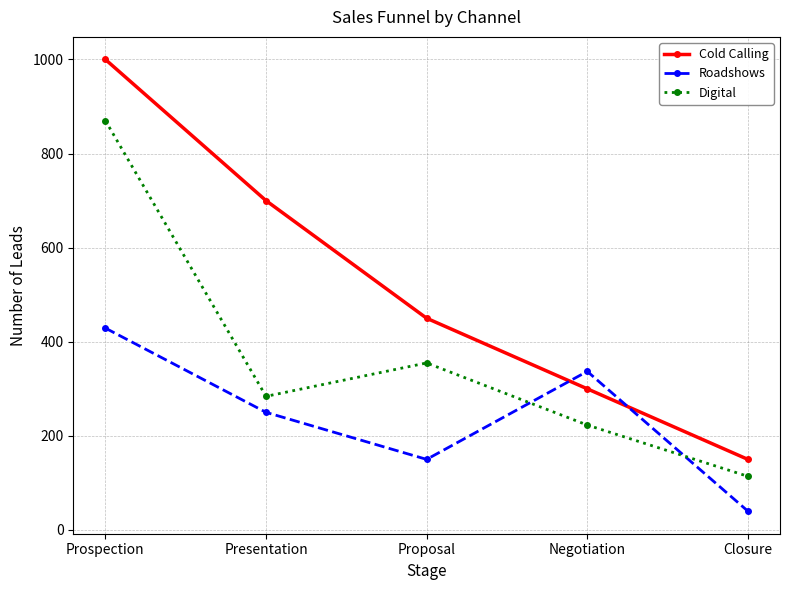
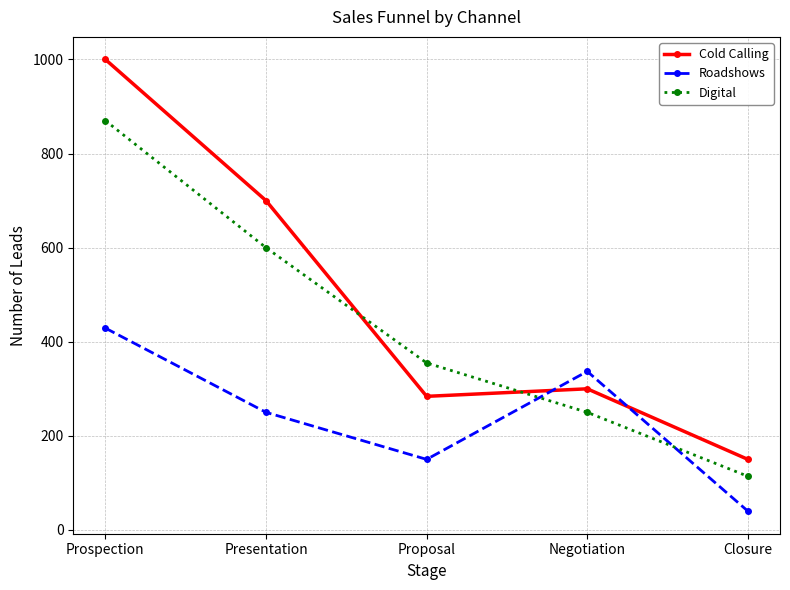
  {
    "Cold Calling": {
      "Prospection": 1000,
      "Presentation": 700,
-     "Proposal": 450,
+     "Proposal": 280,
      "Negotiation": 300,
      "Closure": 150
    },
    "Roadshows": {
      "Prospection": 430,
      "Presentation": 250,
      "Proposal": 150,
      "Negotiation": 340,
      "Closure": 40
    },
    "Digital": {
      "Prospection": 870,
-     "Presentation": 280,
+     "Presentation": 600,
      "Proposal": 360,
-     "Negotiation": 220,
+     "Negotiation": 250,
      "Closure": 110
    }
  }
